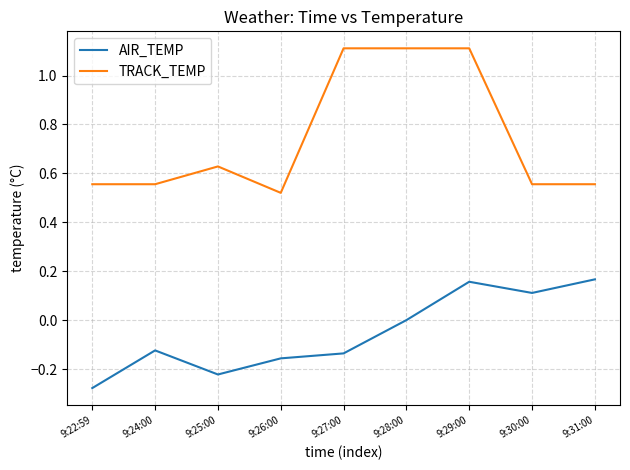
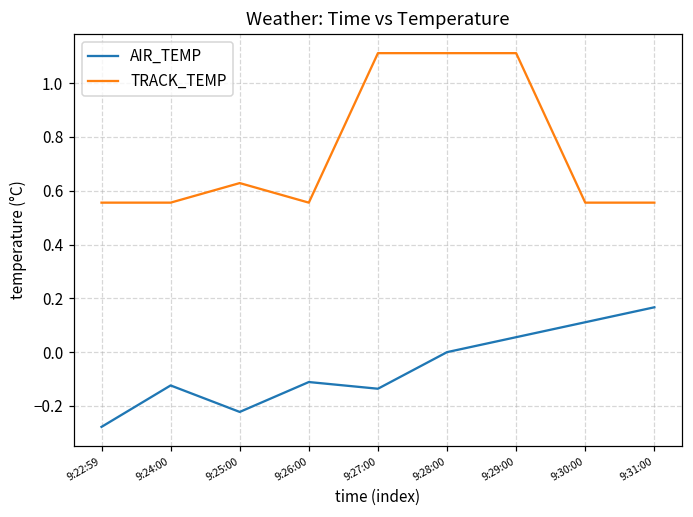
  {
    "AIR_TEMP": {
      "9:22:59": -0.28,
      "9:24:00": -0.12,
      "9:25:00": -0.22,
-     "9:26:00": -0.16,
+     "9:26:00": -0.11,
      "9:27:00": -0.14,
      "9:28:00": 0.00,
-     "9:29:00": 0.16,
+     "9:29:00": 0.06,
      "9:30:00": 0.11,
      "9:31:00": 0.17
    },
    "TRACK_TEMP": {
      "9:22:59": 0.56,
      "9:24:00": 0.56,
      "9:25:00": 0.63,
-     "9:26:00": 0.52,
+     "9:26:00": 0.56,
      "9:27:00": 1.11,
      "9:28:00": 1.11,
      "9:29:00": 1.11,
      "9:30:00": 0.56,
      "9:31:00": 0.56
    }
  }
